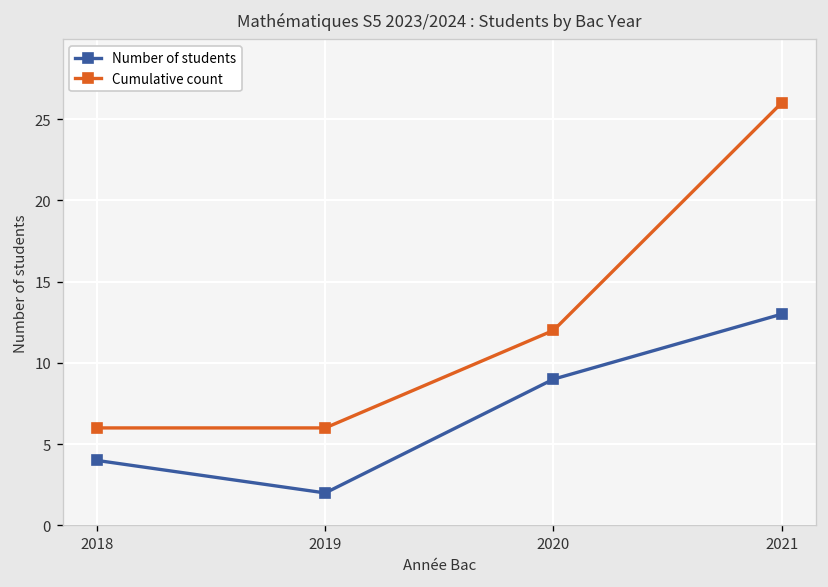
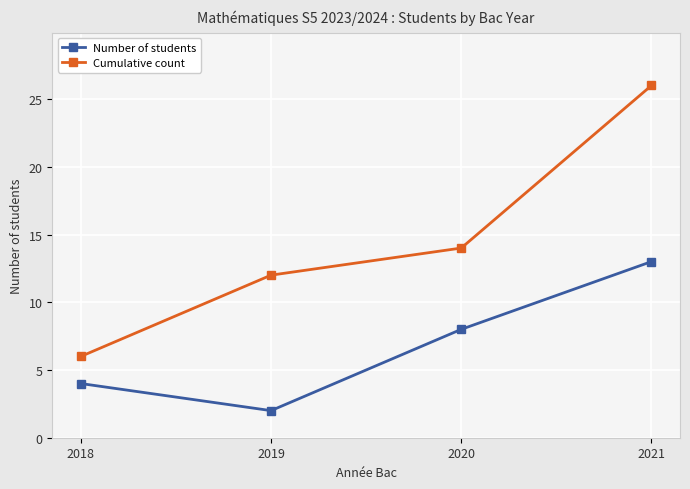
  {
    "Number of students": {
      "2018": 4,
      "2019": 2,
-     "2020": 9,
+     "2020": 8,
      "2021": 13
    },
    "Cumulative count": {
      "2018": 6,
-     "2019": 6,
-     "2020": 12,
+     "2019": 12,
+     "2020": 14,
      "2021": 26
    }
  }
